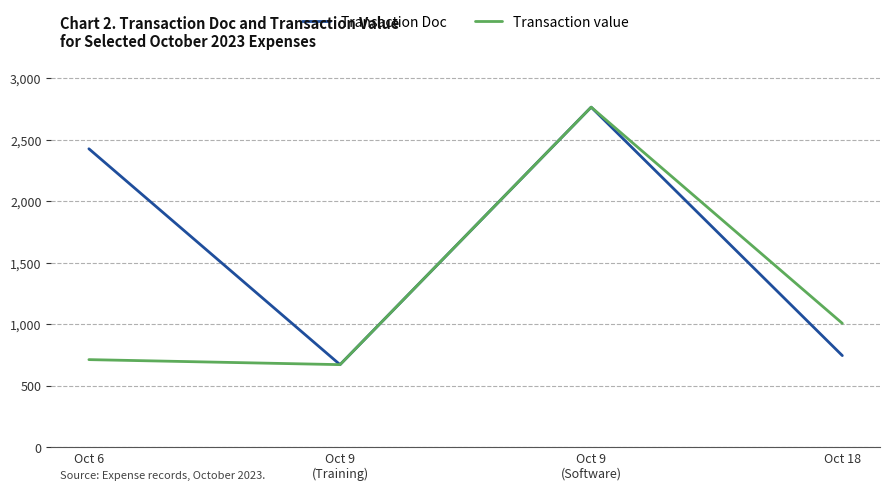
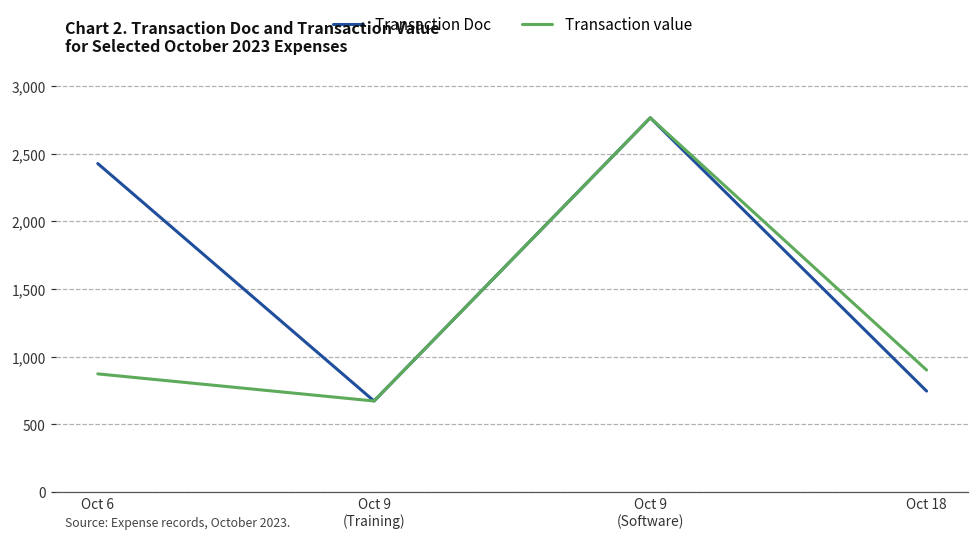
  {
    "Transaction Doc": {
      "Oct 6": "2,430",
      "Oct 18": "750"
    },
    "Transaction value": {
-     "Oct 6": "710",
-     "Oct 18": "1,010"
+     "Oct 6": "870",
+     "Oct 18": "900"
    }
  }
